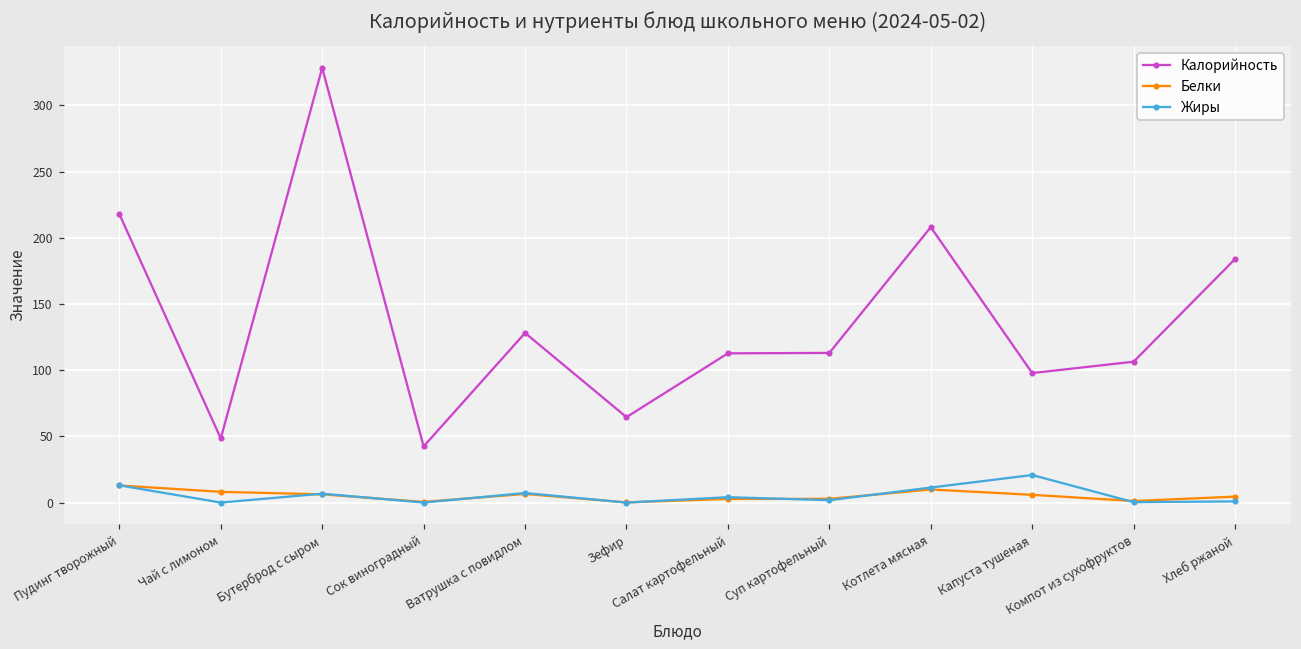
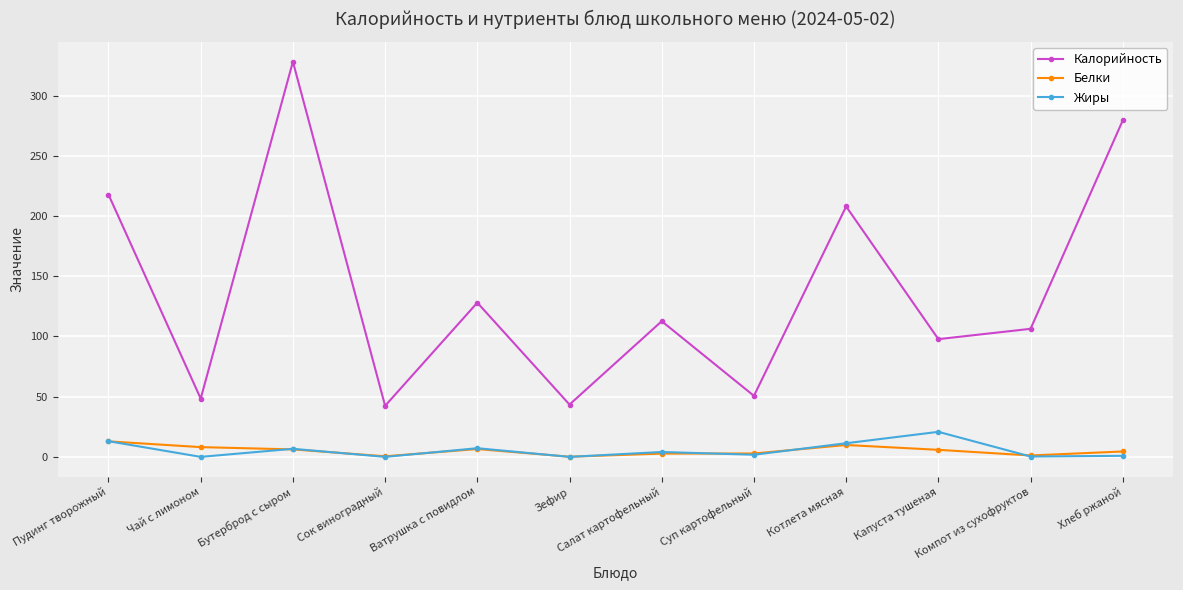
  {
    "Калорийность": {
      "Пудинг творожный": 218,
      "Чай с лимоном": 48,
      "Бутерброд с сыром": 328,
      "Сок виноградный": 42,
      "Ватрушка с повидлом": 128,
-     "Зефир": 65,
+     "Зефир": 43,
      "Салат картофельный": 113,
-     "Суп картофельный": 113,
+     "Суп картофельный": 51,
      "Котлета мясная": 208,
      "Капуста тушеная": 98,
      "Компот из сухофруктов": 106,
-     "Хлеб ржаной": 184
+     "Хлеб ржаной": 280
    },
    "Белки": {
      "Чай с лимоном": 8,
      "Капуста тушеная": 6,
      "Хлеб ржаной": 4
    },
    "Жиры": {
      "Чай с лимоном": 0,
      "Капуста тушеная": 21,
      "Хлеб ржаной": 1
    }
  }
